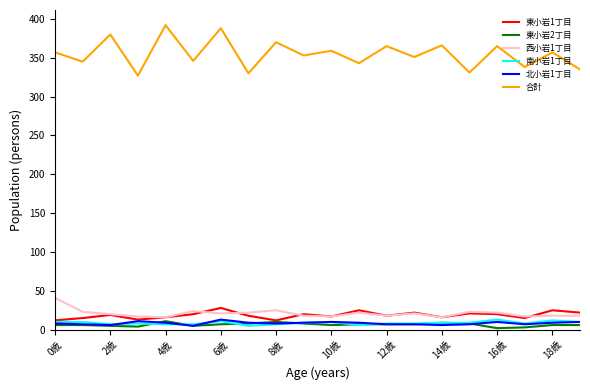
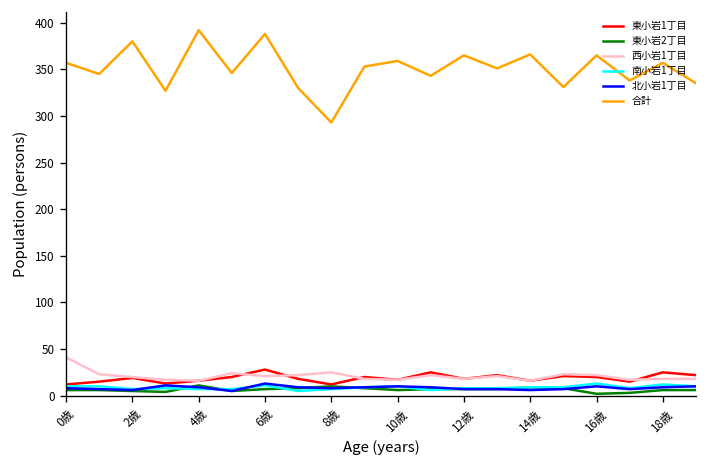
  {
    "東小岩1丁目": {
      "6歳": 30,
      "18歳": 30
    },
    "東小岩2丁目": {
      "6歳": 10,
      "10歳": 10,
      "16歳": 0
    },
    "西小岩1丁目": {
      "0歳": 40,
      "6歳": 20,
      "8歳": 30,
      "18歳": 20
    },
    "合計": {
      "0歳": 360,
      "2歳": 380,
      "4歳": 390,
      "6歳": 390,
-     "8歳": 370,
+     "8歳": 290,
      "10歳": 360,
      "12歳": 370,
      "14歳": 370,
      "16歳": 370,
      "18歳": 360
    }
  }
